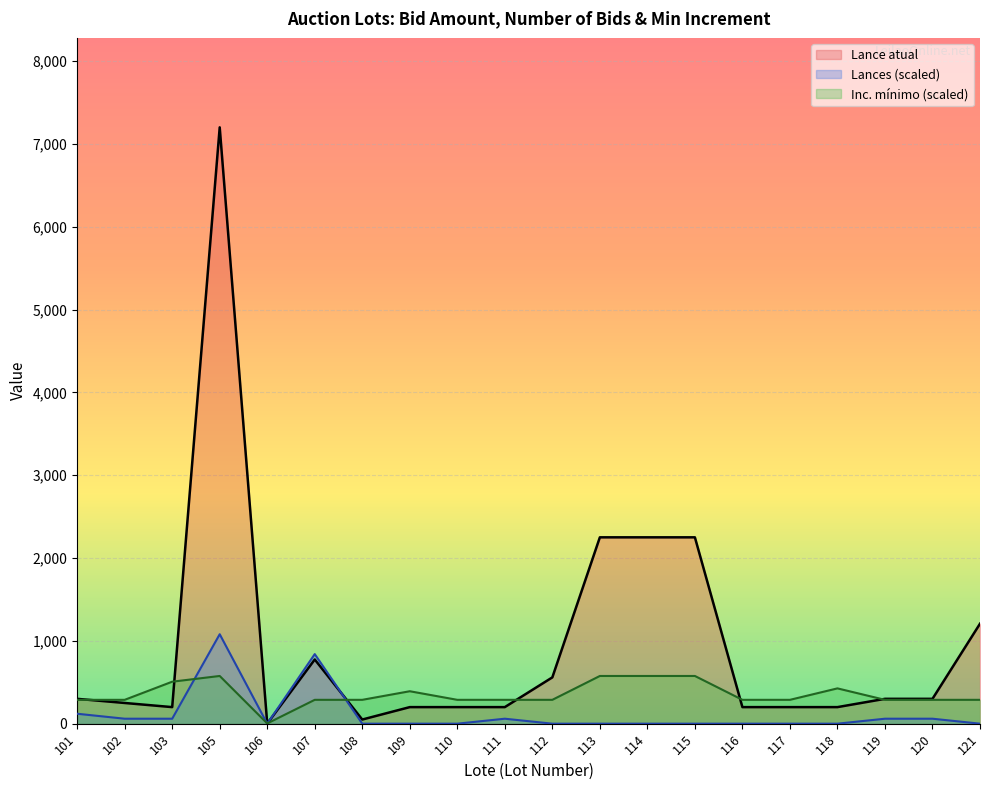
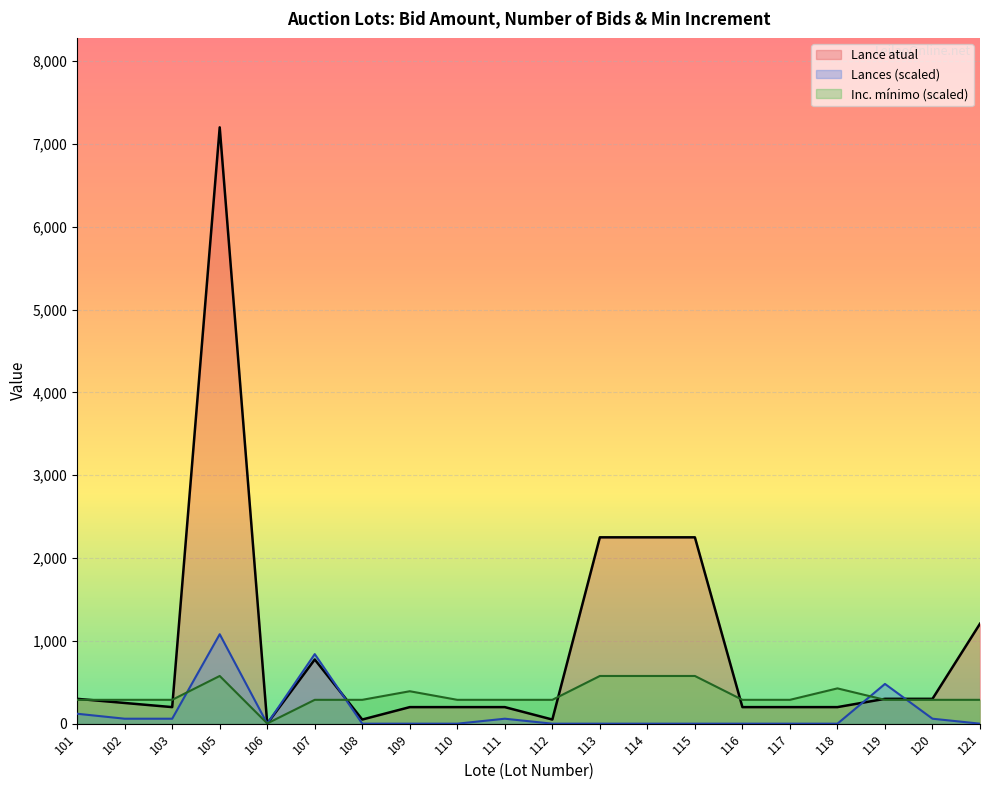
  {
    "Lance atual": {
      "102": "300",
      "103": "200",
      "105": "7,200",
      "107": "800",
      "108": "100",
      "109": "200",
      "110": "200",
      "111": "200",
-     "112": "600",
+     "112": "100",
      "113": "2,300",
      "114": "2,300",
      "115": "2,300",
      "116": "200",
      "117": "200",
      "118": "200",
      "121": "1,200"
    },
    "Lances (scaled)": {
      "101": "100",
      "102": "100",
      "103": "100",
      "105": "1,100",
      "107": "800",
      "108": "0",
      "109": "0",
      "110": "0",
      "111": "100",
      "112": "0",
      "113": "0",
      "114": "0",
      "115": "0",
      "116": "0",
      "117": "0",
      "118": "0",
-     "119": "100",
+     "119": "500",
      "120": "100",
      "121": "0"
    },
    "Inc. mínimo (scaled)": {
      "102": "300",
-     "103": "500",
+     "103": "300",
      "105": "600",
      "107": "300",
      "108": "300",
      "109": "400",
      "110": "300",
      "111": "300",
      "112": "300",
      "113": "600",
      "114": "600",
      "115": "600",
      "116": "300",
      "117": "300",
      "118": "400",
      "121": "300"
    }
  }
